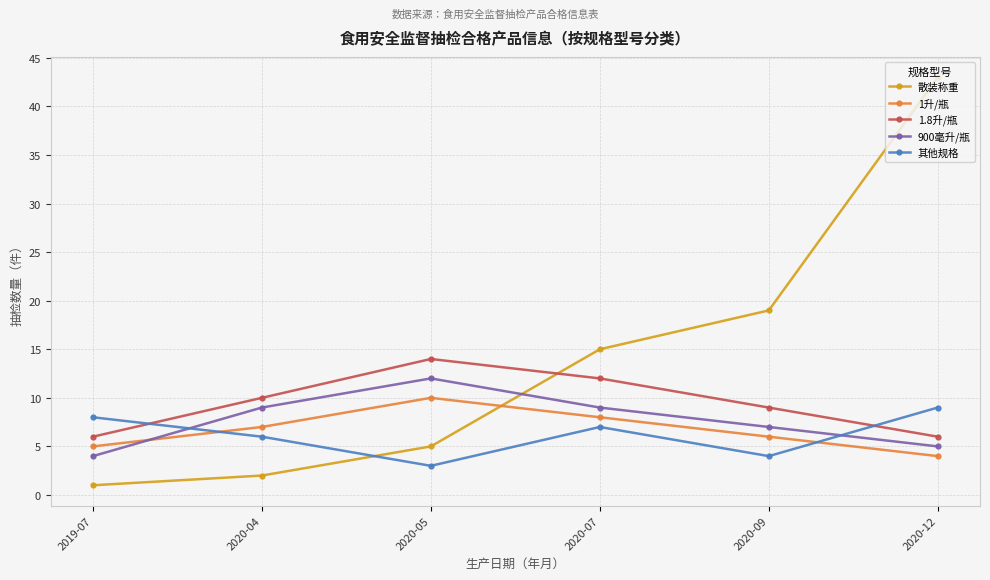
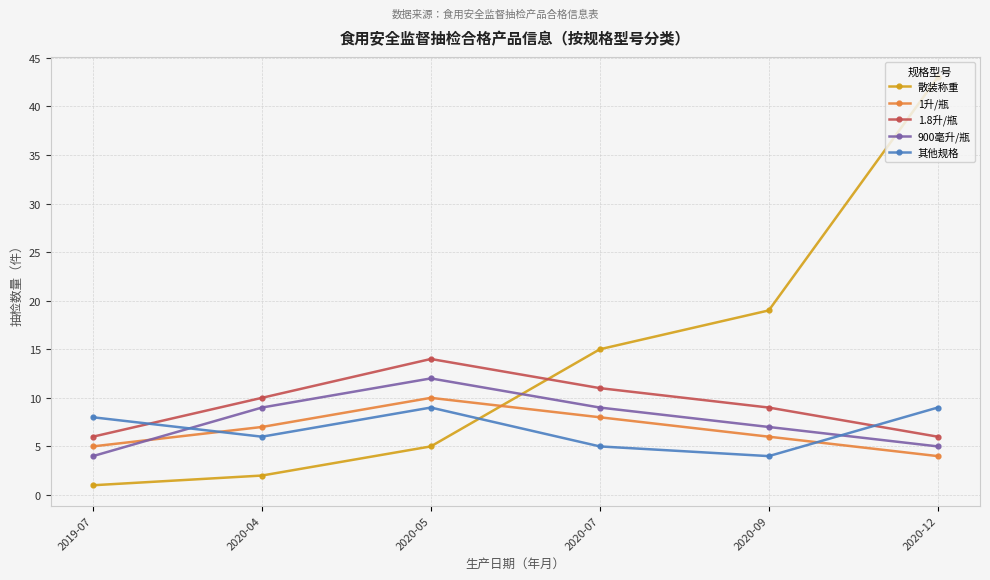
  {
    "1.8升/瓶": {
      "2019-07": 6,
      "2020-04": 10,
      "2020-05": 14,
-     "2020-07": 12,
+     "2020-07": 11,
      "2020-09": 9,
      "2020-12": 6
    },
    "900毫升/瓶": {
      "2019-07": 4,
      "2020-04": 9,
      "2020-05": 12,
      "2020-07": 9,
      "2020-09": 7,
      "2020-12": 5
    },
    "其他规格": {
      "2019-07": 8,
      "2020-04": 6,
-     "2020-05": 3,
-     "2020-07": 7,
+     "2020-05": 9,
+     "2020-07": 5,
      "2020-09": 4,
      "2020-12": 9
    }
  }
